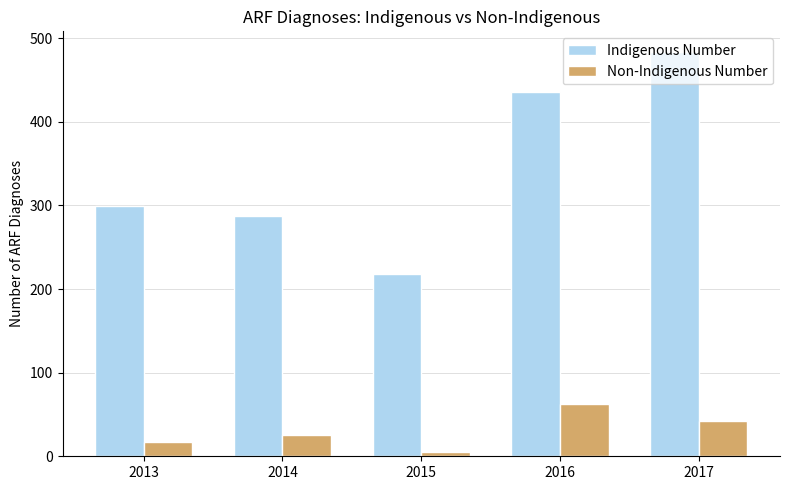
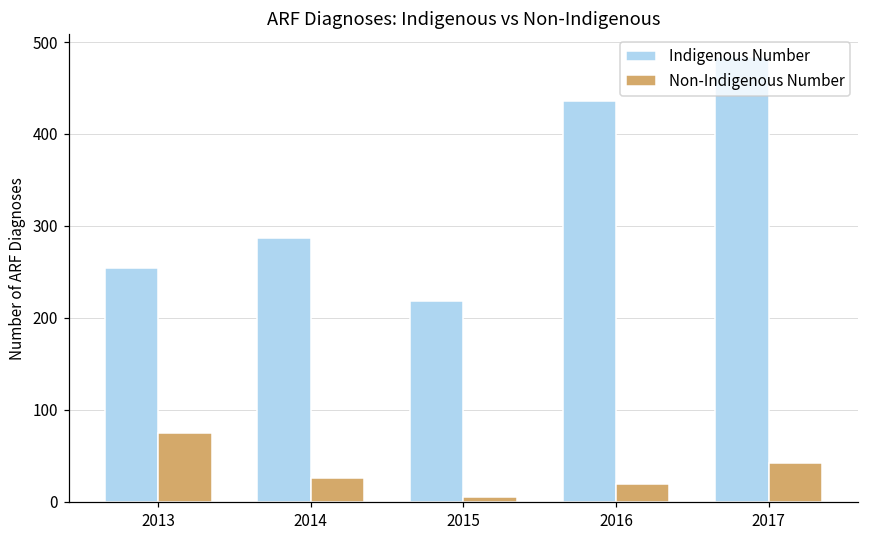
  {
    "Indigenous Number": {
-     "2013": 300,
+     "2013": 250,
      "2014": 290,
      "2015": 220,
      "2016": 440
    },
    "Non-Indigenous Number": {
-     "2013": 20,
+     "2013": 80,
      "2014": 30,
      "2015": 10,
-     "2016": 60,
+     "2016": 20,
      "2017": 40
    }
  }
